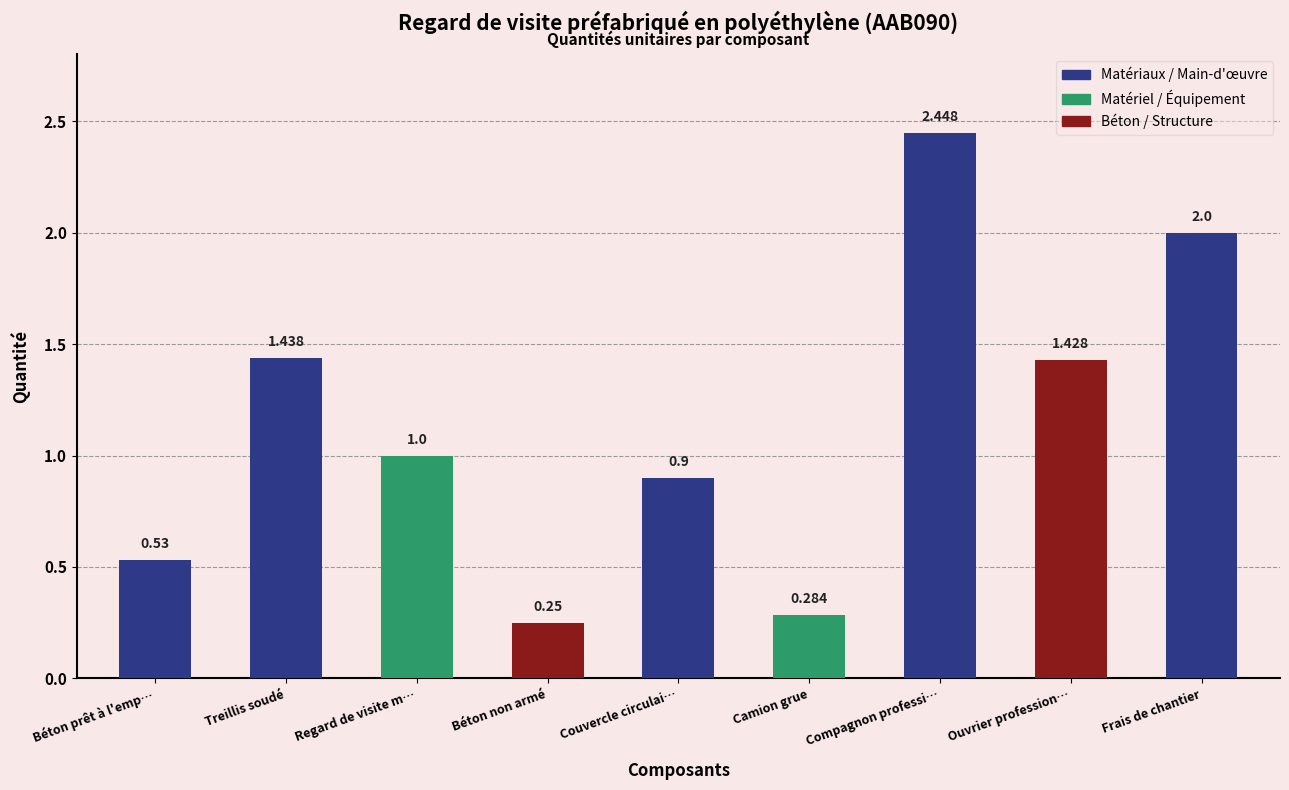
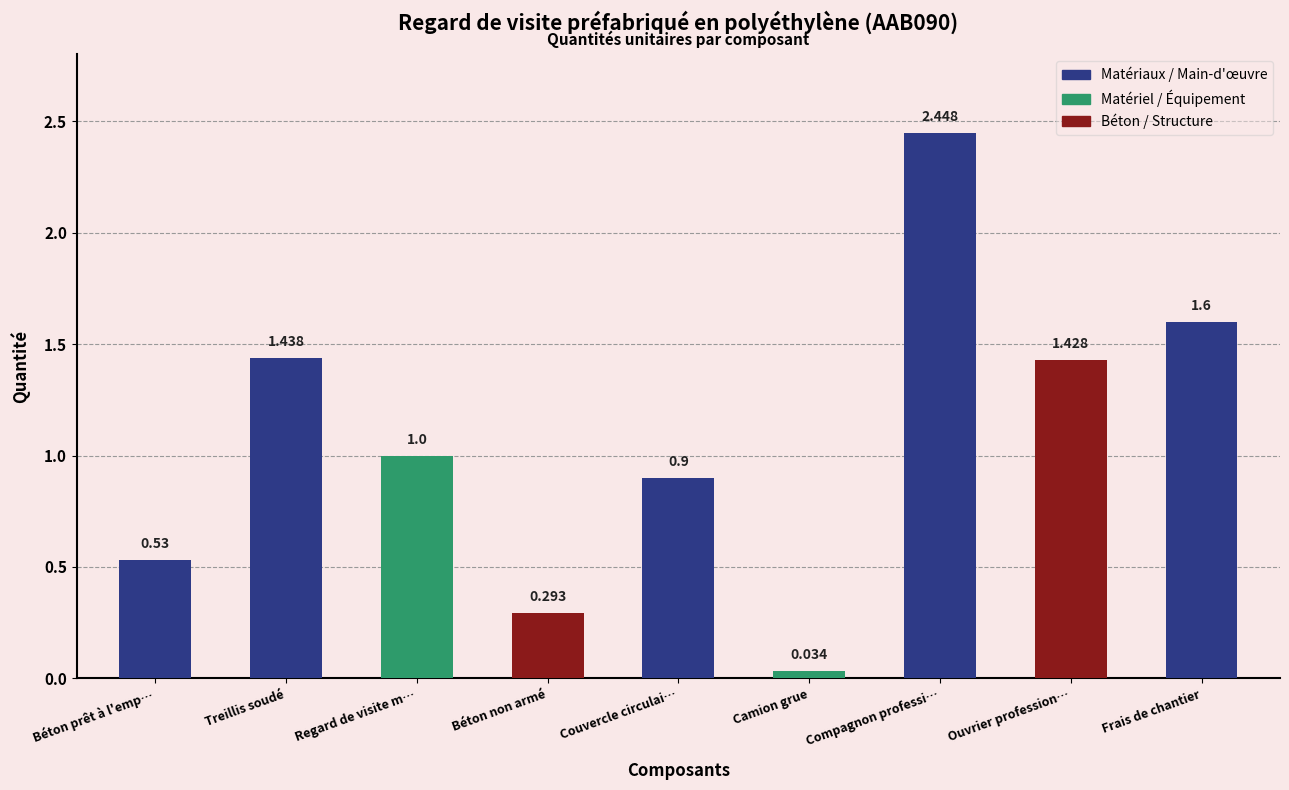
  {
    "Béton prêt à l'emp…": 0.53,
    "Treillis soudé": 1.438,
    "Regard de visite m…": 1.0,
-   "Béton non armé": 0.25,
+   "Béton non armé": 0.293,
    "Couvercle circulai…": 0.9,
-   "Camion grue": 0.284,
+   "Camion grue": 0.034,
    "Compagnon professi…": 2.448,
    "Ouvrier profession…": 1.428,
-   "Frais de chantier": 2.0
+   "Frais de chantier": 1.6
  }
